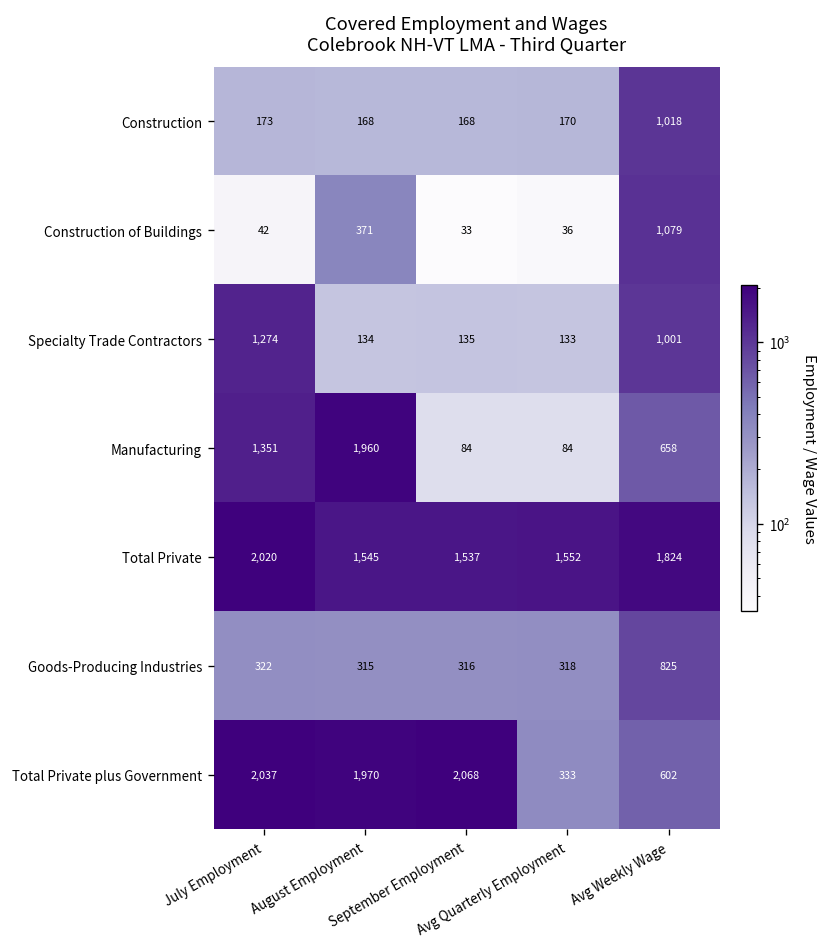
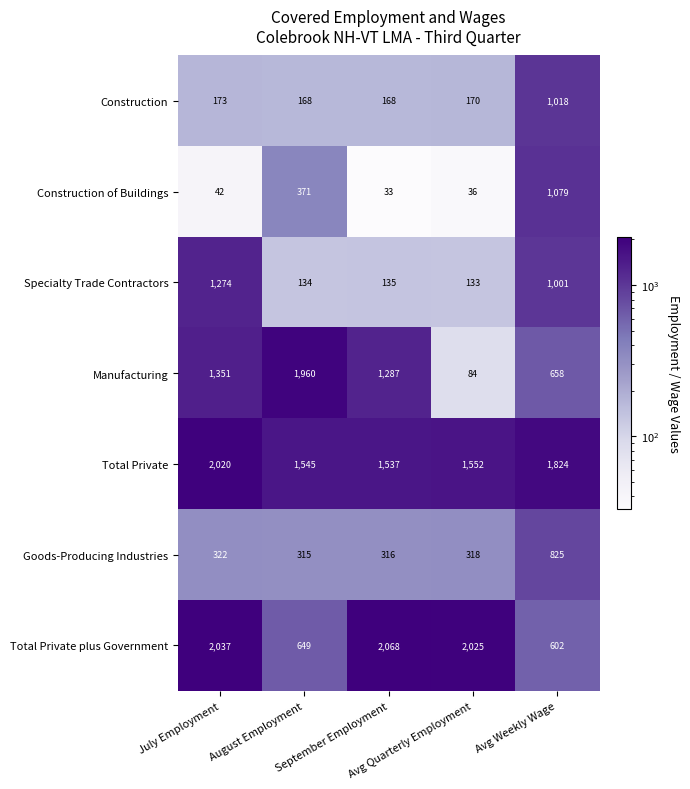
  {
    "Construction": {
      "July Employment": "173",
      "August Employment": "168",
      "September Employment": "168",
      "Avg Quarterly Employment": "170",
      "Avg Weekly Wage": "1,018"
    },
    "Construction of Buildings": {
      "July Employment": "42",
      "August Employment": "371",
      "September Employment": "33",
      "Avg Quarterly Employment": "36",
      "Avg Weekly Wage": "1,079"
    },
    "Specialty Trade Contractors": {
      "July Employment": "1,274",
      "August Employment": "134",
      "September Employment": "135",
      "Avg Quarterly Employment": "133",
      "Avg Weekly Wage": "1,001"
    },
    "Manufacturing": {
      "July Employment": "1,351",
      "August Employment": "1,960",
-     "September Employment": "84",
+     "September Employment": "1,287",
      "Avg Quarterly Employment": "84",
      "Avg Weekly Wage": "658"
    },
    "Total Private": {
      "July Employment": "2,020",
      "August Employment": "1,545",
      "September Employment": "1,537",
      "Avg Quarterly Employment": "1,552",
      "Avg Weekly Wage": "1,824"
    },
    "Goods-Producing Industries": {
      "July Employment": "322",
      "August Employment": "315",
      "September Employment": "316",
      "Avg Quarterly Employment": "318",
      "Avg Weekly Wage": "825"
    },
    "Total Private plus Government": {
      "July Employment": "2,037",
-     "August Employment": "1,970",
+     "August Employment": "649",
      "September Employment": "2,068",
-     "Avg Quarterly Employment": "333",
+     "Avg Quarterly Employment": "2,025",
      "Avg Weekly Wage": "602"
    }
  }
